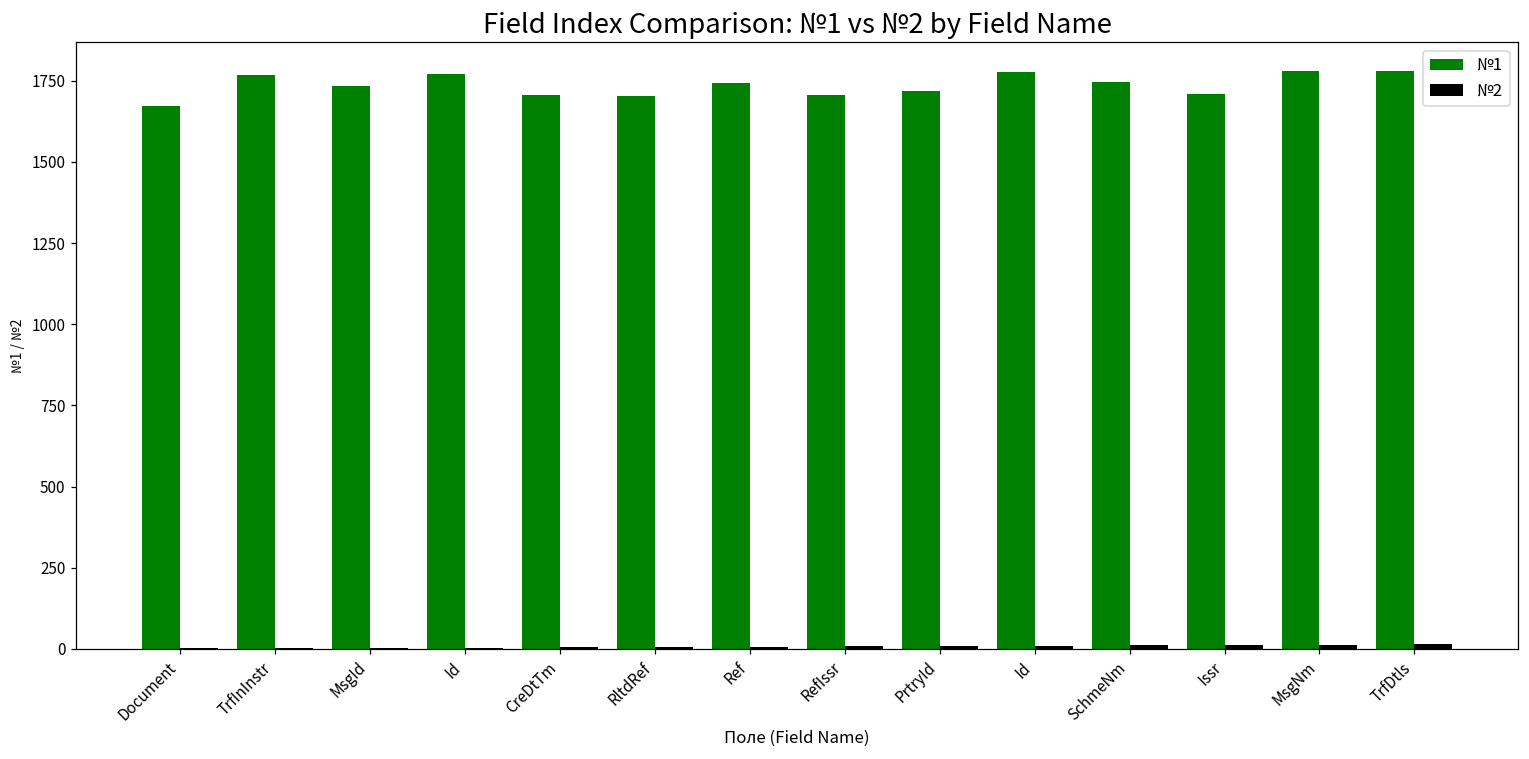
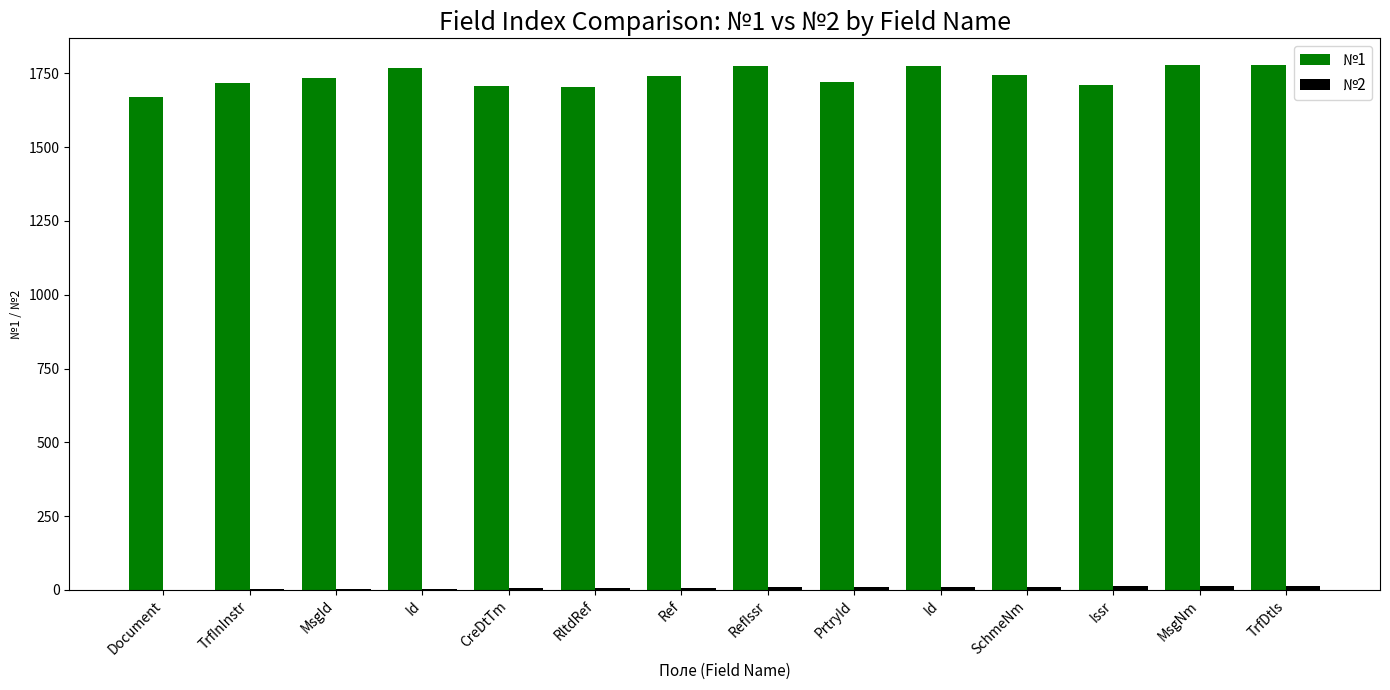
  {
    "№1": {
      "Document": 1670,
-     "TrfInInstr": 1770,
+     "TrfInInstr": 1720,
      "MsgId": 1740,
      "CreDtTm": 1710,
      "RltdRef": 1700,
      "Ref": 1740,
-     "RefIssr": 1710,
+     "RefIssr": 1770,
      "PrtryId": 1720,
      "SchmeNm": 1750,
      "Issr": 1710,
      "MsgNm": 1780,
      "TrfDtls": 1780
    },
    "№2": {
      "PrtryId": 10,
      "SchmeNm": 10,
      "Issr": 10,
      "MsgNm": 10,
      "TrfDtls": 10
    }
  }
